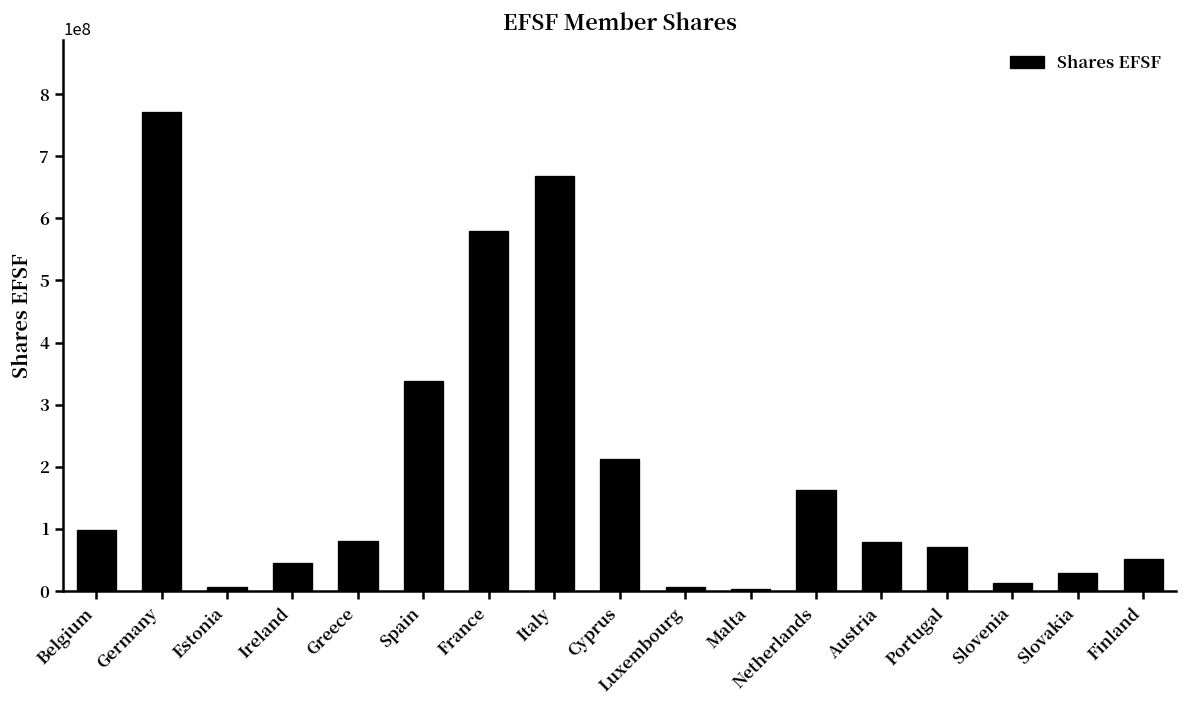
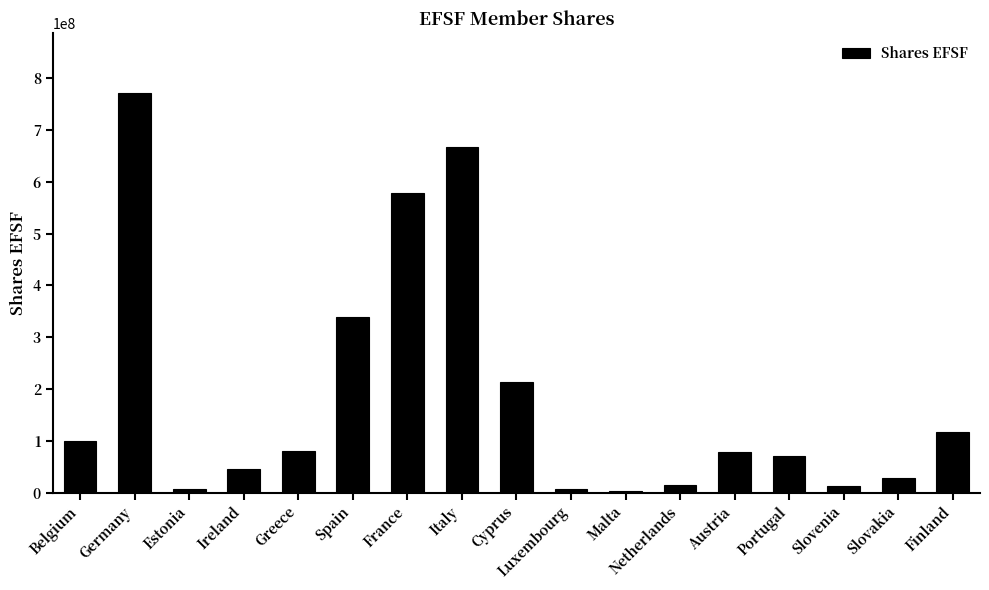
  {
    "Belgium": 100000000,
    "Germany": 770000000,
    "Estonia": 10000000,
    "Ireland": 50000000,
    "Greece": 80000000,
    "Spain": 340000000,
    "France": 580000000,
    "Italy": 670000000,
    "Cyprus": 210000000,
    "Luxembourg": 10000000,
-   "Netherlands": 160000000,
+   "Netherlands": 20000000,
    "Austria": 80000000,
    "Portugal": 70000000,
    "Slovenia": 10000000,
    "Slovakia": 30000000,
-   "Finland": 50000000
+   "Finland": 120000000
  }
